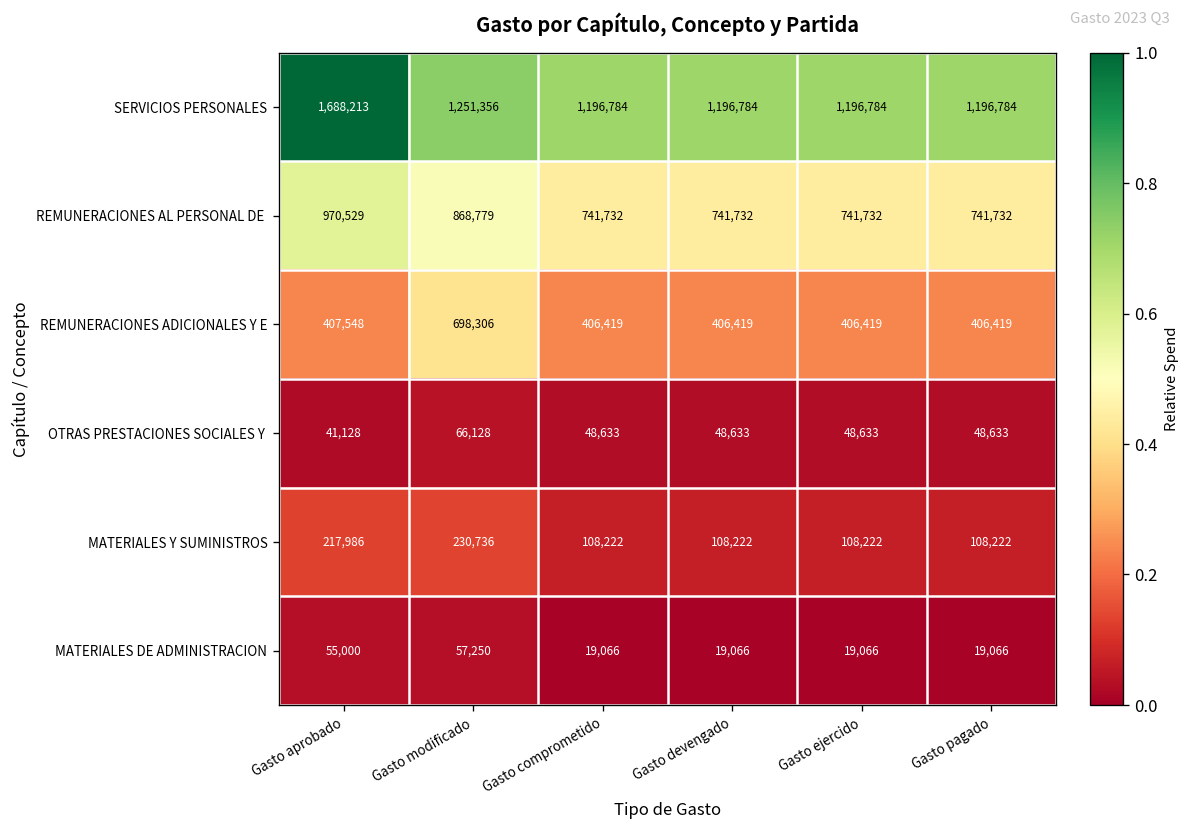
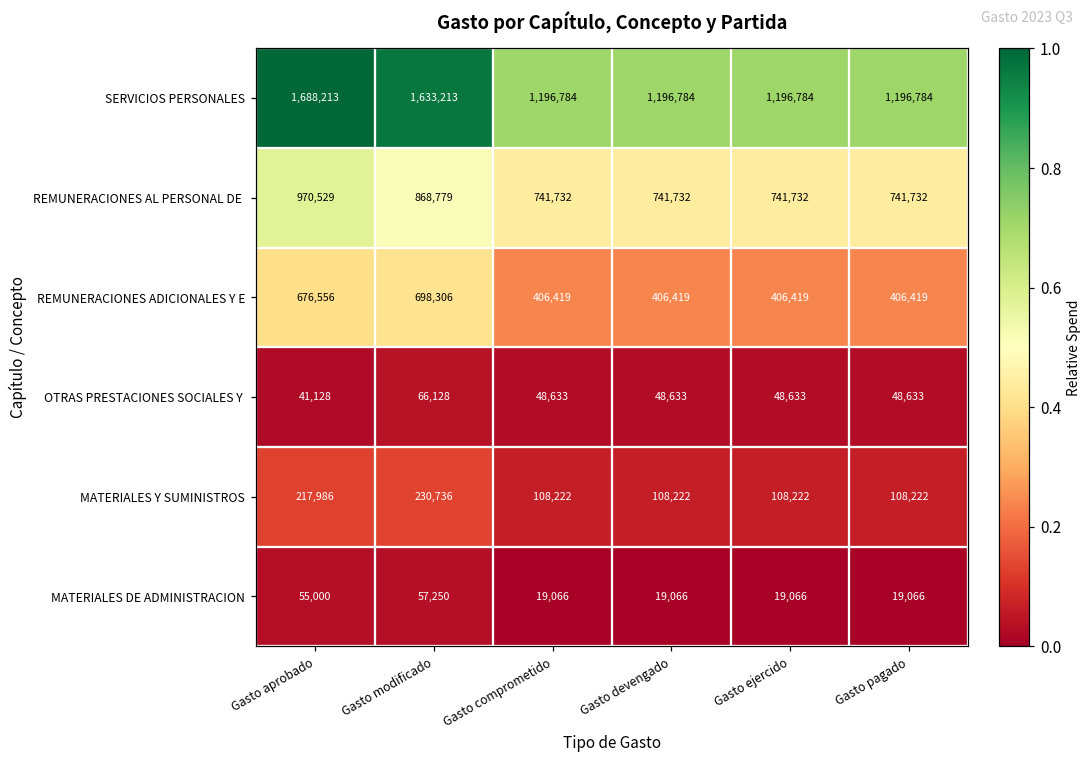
  {
    "SERVICIOS PERSONALES": {
      "Gasto aprobado": "1,688,213",
-     "Gasto modificado": "1,251,356",
+     "Gasto modificado": "1,633,213",
      "Gasto comprometido": "1,196,784",
      "Gasto devengado": "1,196,784",
      "Gasto ejercido": "1,196,784",
      "Gasto pagado": "1,196,784"
    },
    "REMUNERACIONES AL PERSONAL DE": {
      "Gasto aprobado": "970,529",
      "Gasto modificado": "868,779",
      "Gasto comprometido": "741,732",
      "Gasto devengado": "741,732",
      "Gasto ejercido": "741,732",
      "Gasto pagado": "741,732"
    },
    "REMUNERACIONES ADICIONALES Y E": {
-     "Gasto aprobado": "407,548",
+     "Gasto aprobado": "676,556",
      "Gasto modificado": "698,306",
      "Gasto comprometido": "406,419",
      "Gasto devengado": "406,419",
      "Gasto ejercido": "406,419",
      "Gasto pagado": "406,419"
    },
    "OTRAS PRESTACIONES SOCIALES Y": {
      "Gasto aprobado": "41,128",
      "Gasto modificado": "66,128",
      "Gasto comprometido": "48,633",
      "Gasto devengado": "48,633",
      "Gasto ejercido": "48,633",
      "Gasto pagado": "48,633"
    },
    "MATERIALES Y SUMINISTROS": {
      "Gasto aprobado": "217,986",
      "Gasto modificado": "230,736",
      "Gasto comprometido": "108,222",
      "Gasto devengado": "108,222",
      "Gasto ejercido": "108,222",
      "Gasto pagado": "108,222"
    },
    "MATERIALES DE ADMINISTRACION": {
      "Gasto aprobado": "55,000",
      "Gasto modificado": "57,250",
      "Gasto comprometido": "19,066",
      "Gasto devengado": "19,066",
      "Gasto ejercido": "19,066",
      "Gasto pagado": "19,066"
    }
  }
